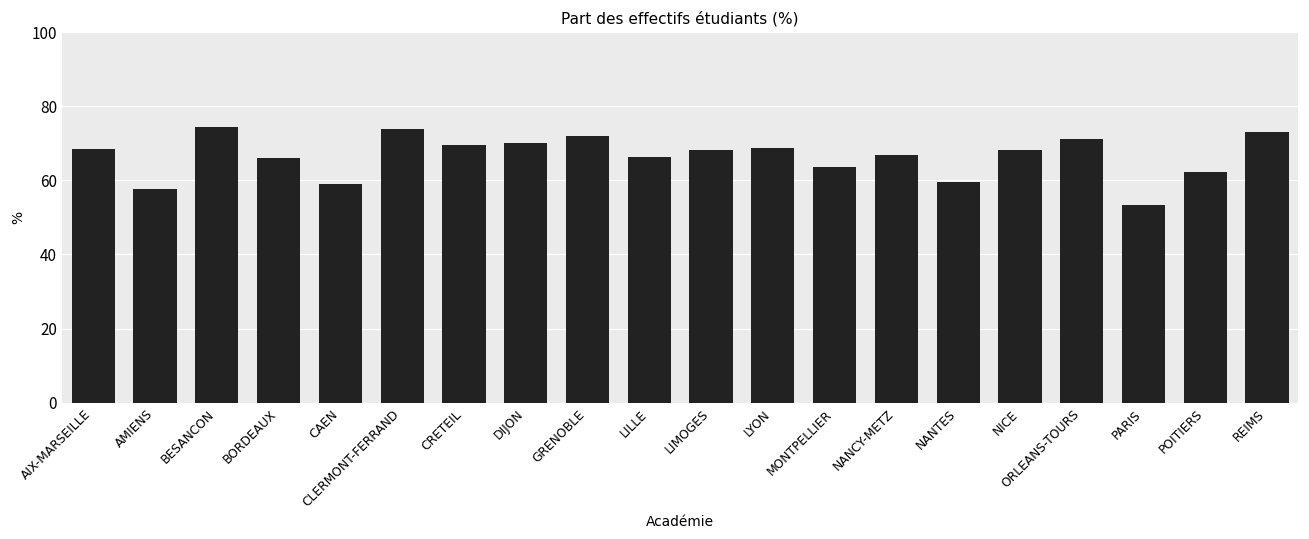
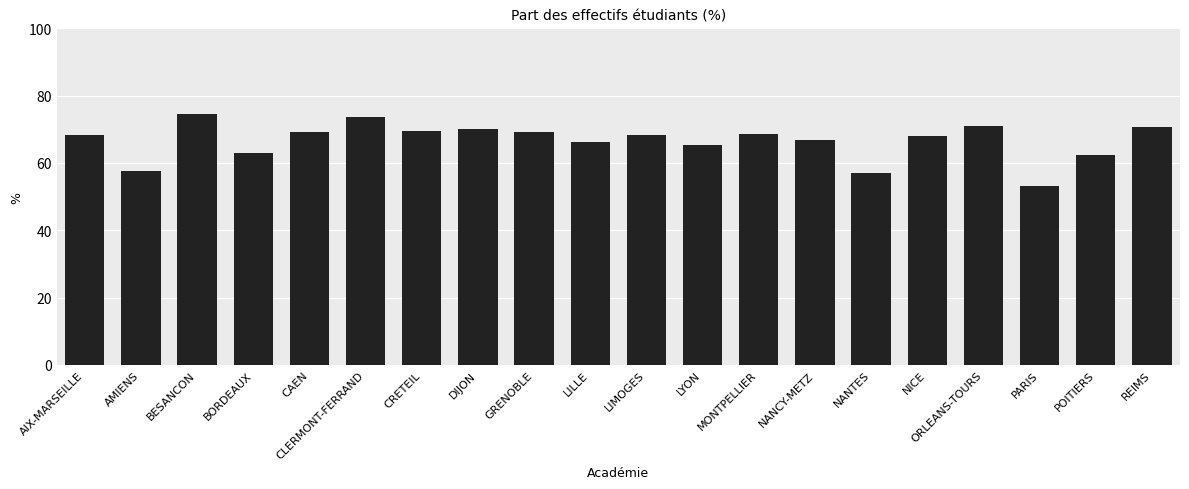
  {
    "AIX-MARSEILLE": 68,
    "AMIENS": 58,
    "BESANCON": 74,
-   "BORDEAUX": 66,
-   "CAEN": 59,
+   "BORDEAUX": 63,
+   "CAEN": 69,
    "CLERMONT-FERRAND": 74,
    "CRETEIL": 70,
    "DIJON": 70,
-   "GRENOBLE": 72,
+   "GRENOBLE": 69,
    "LILLE": 66,
    "LIMOGES": 68,
-   "LYON": 69,
-   "MONTPELLIER": 64,
+   "LYON": 65,
+   "MONTPELLIER": 69,
    "NANCY-METZ": 67,
-   "NANTES": 60,
+   "NANTES": 57,
    "NICE": 68,
    "ORLEANS-TOURS": 71,
    "PARIS": 53,
    "POITIERS": 62,
-   "REIMS": 73
+   "REIMS": 71
  }
